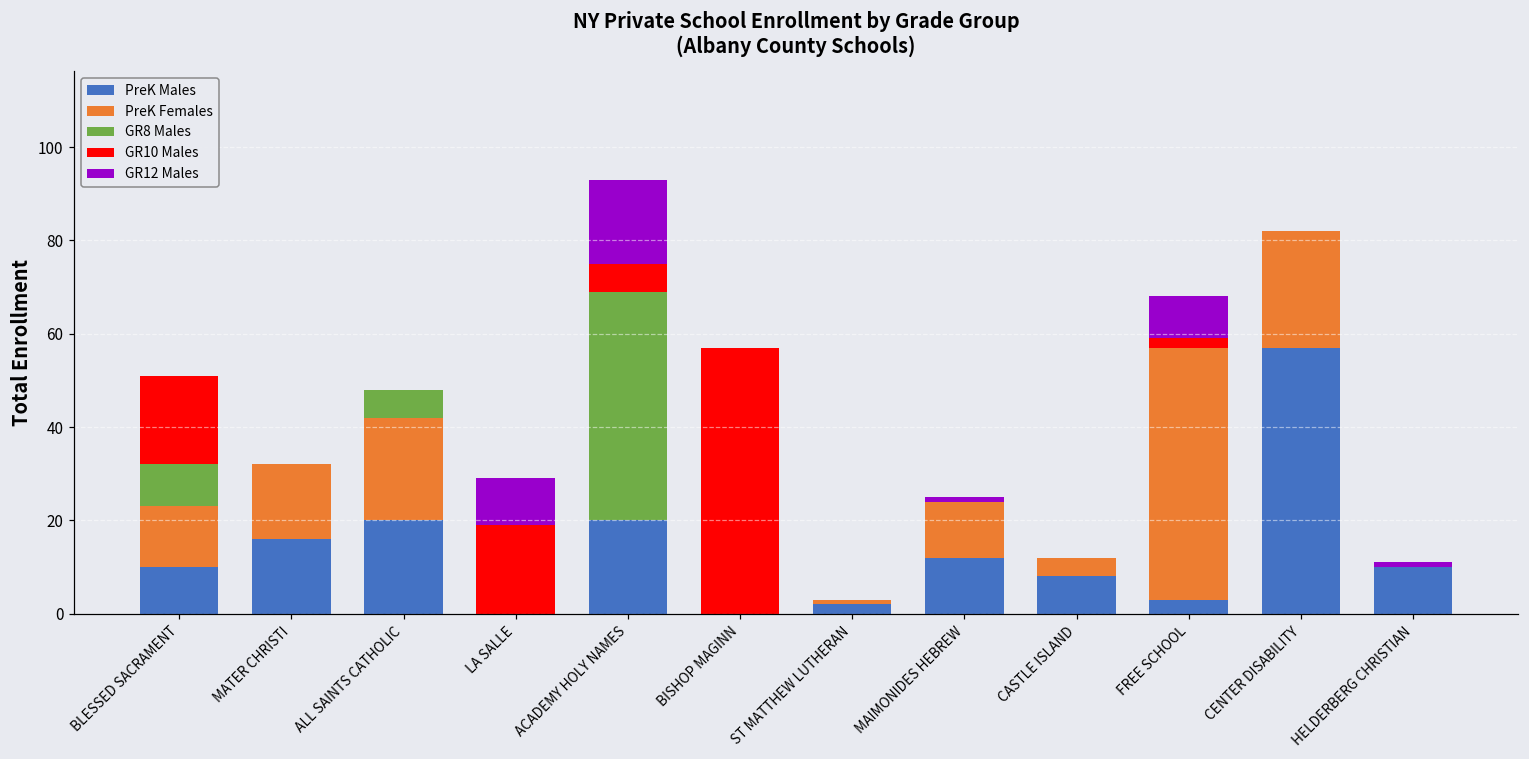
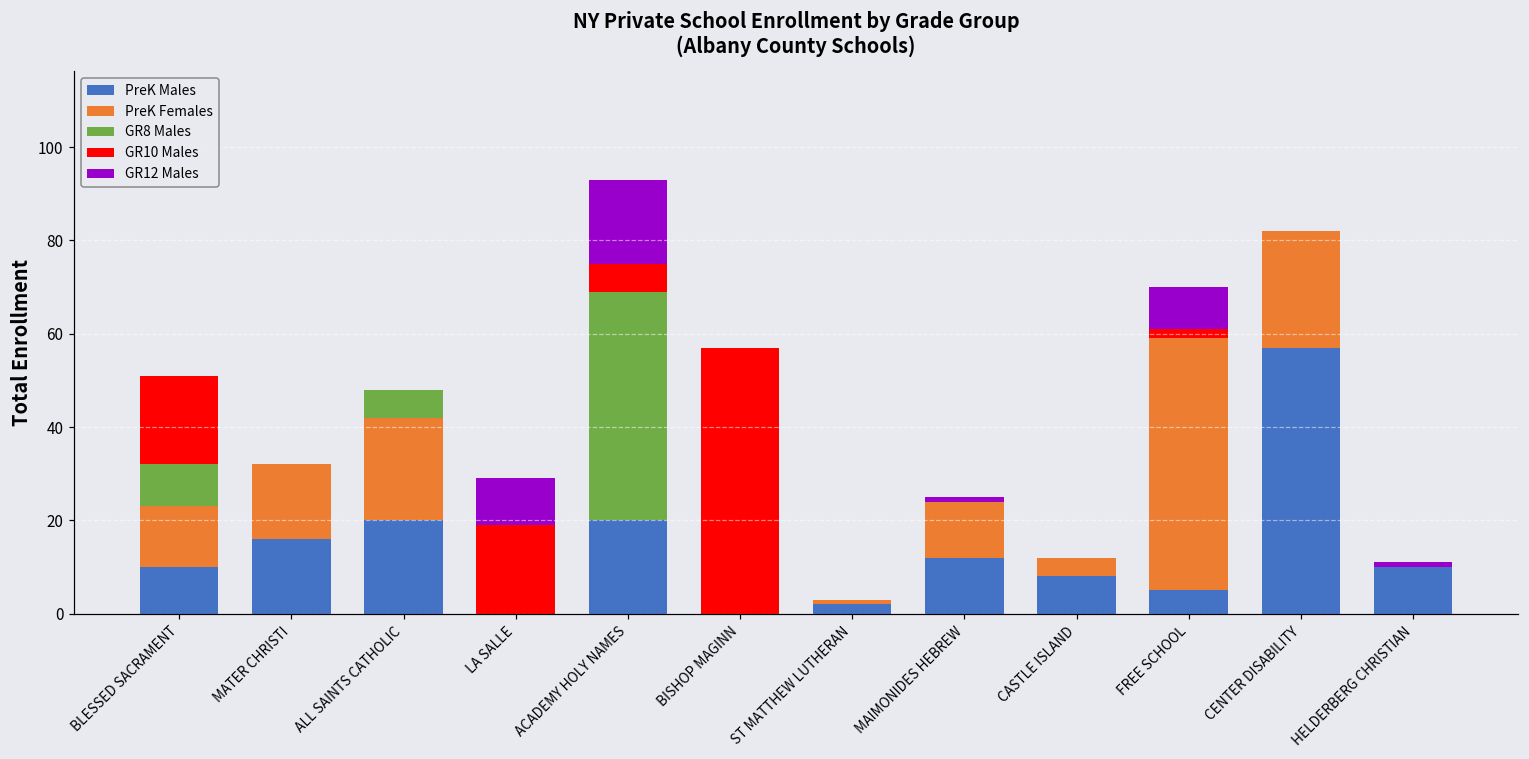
  {
    "PreK Males": {
      "BLESSED SACRAMENT": 10,
      "MATER CHRISTI": 16,
      "ALL SAINTS CATHOLIC": 20,
      "LA SALLE": 0,
      "ACADEMY HOLY NAMES": 20,
      "BISHOP MAGINN": 0,
      "ST MATTHEW LUTHERAN": 2,
      "MAIMONIDES HEBREW": 12,
      "CASTLE ISLAND": 8,
-     "FREE SCHOOL": 3,
+     "FREE SCHOOL": 5,
      "CENTER DISABILITY": 57,
      "HELDERBERG CHRISTIAN": 10
    },
    "PreK Females": {
      "BLESSED SACRAMENT": 13,
      "MATER CHRISTI": 16,
      "ALL SAINTS CATHOLIC": 22,
      "LA SALLE": 0,
      "ACADEMY HOLY NAMES": 0,
      "BISHOP MAGINN": 0,
      "ST MATTHEW LUTHERAN": 1,
      "MAIMONIDES HEBREW": 12,
      "CASTLE ISLAND": 4,
      "FREE SCHOOL": 54,
      "CENTER DISABILITY": 25,
      "HELDERBERG CHRISTIAN": 0
    },
    "GR8 Males": {
      "BLESSED SACRAMENT": 9,
      "MATER CHRISTI": 0,
      "ALL SAINTS CATHOLIC": 6,
      "LA SALLE": 0,
      "ACADEMY HOLY NAMES": 49,
      "BISHOP MAGINN": 0,
      "ST MATTHEW LUTHERAN": 0,
      "MAIMONIDES HEBREW": 0,
      "CASTLE ISLAND": 0,
      "FREE SCHOOL": 0,
      "CENTER DISABILITY": 0,
      "HELDERBERG CHRISTIAN": 0
    },
    "GR10 Males": {
      "BLESSED SACRAMENT": 19,
      "MATER CHRISTI": 0,
      "ALL SAINTS CATHOLIC": 0,
      "LA SALLE": 19,
      "ACADEMY HOLY NAMES": 6,
      "BISHOP MAGINN": 57,
      "ST MATTHEW LUTHERAN": 0,
      "MAIMONIDES HEBREW": 0,
      "CASTLE ISLAND": 0,
      "FREE SCHOOL": 2,
      "CENTER DISABILITY": 0,
      "HELDERBERG CHRISTIAN": 0
    },
    "GR12 Males": {
      "BLESSED SACRAMENT": 0,
      "MATER CHRISTI": 0,
      "ALL SAINTS CATHOLIC": 0,
      "LA SALLE": 10,
      "ACADEMY HOLY NAMES": 18,
      "BISHOP MAGINN": 0,
      "ST MATTHEW LUTHERAN": 0,
      "MAIMONIDES HEBREW": 1,
      "CASTLE ISLAND": 0,
      "FREE SCHOOL": 9,
      "CENTER DISABILITY": 0,
      "HELDERBERG CHRISTIAN": 1
    }
  }
